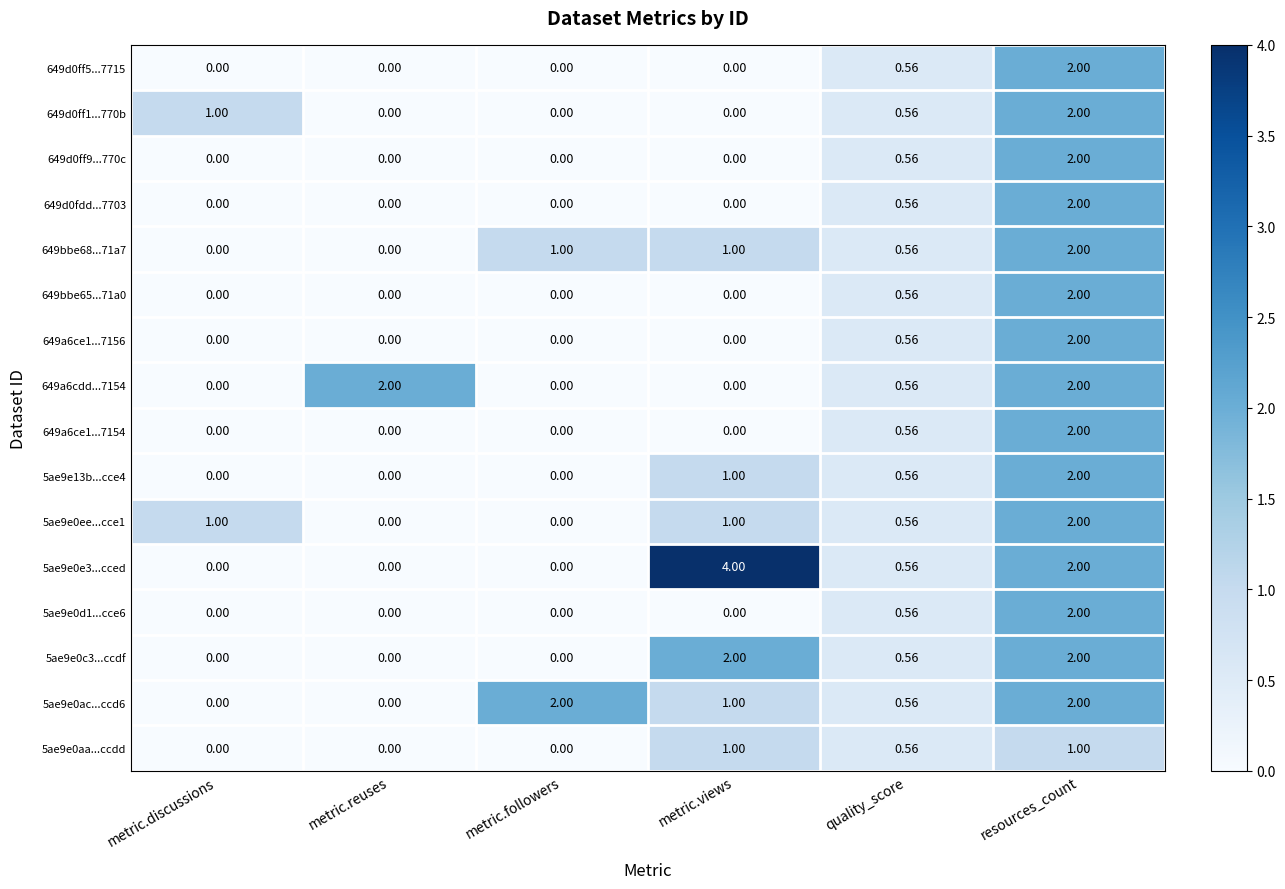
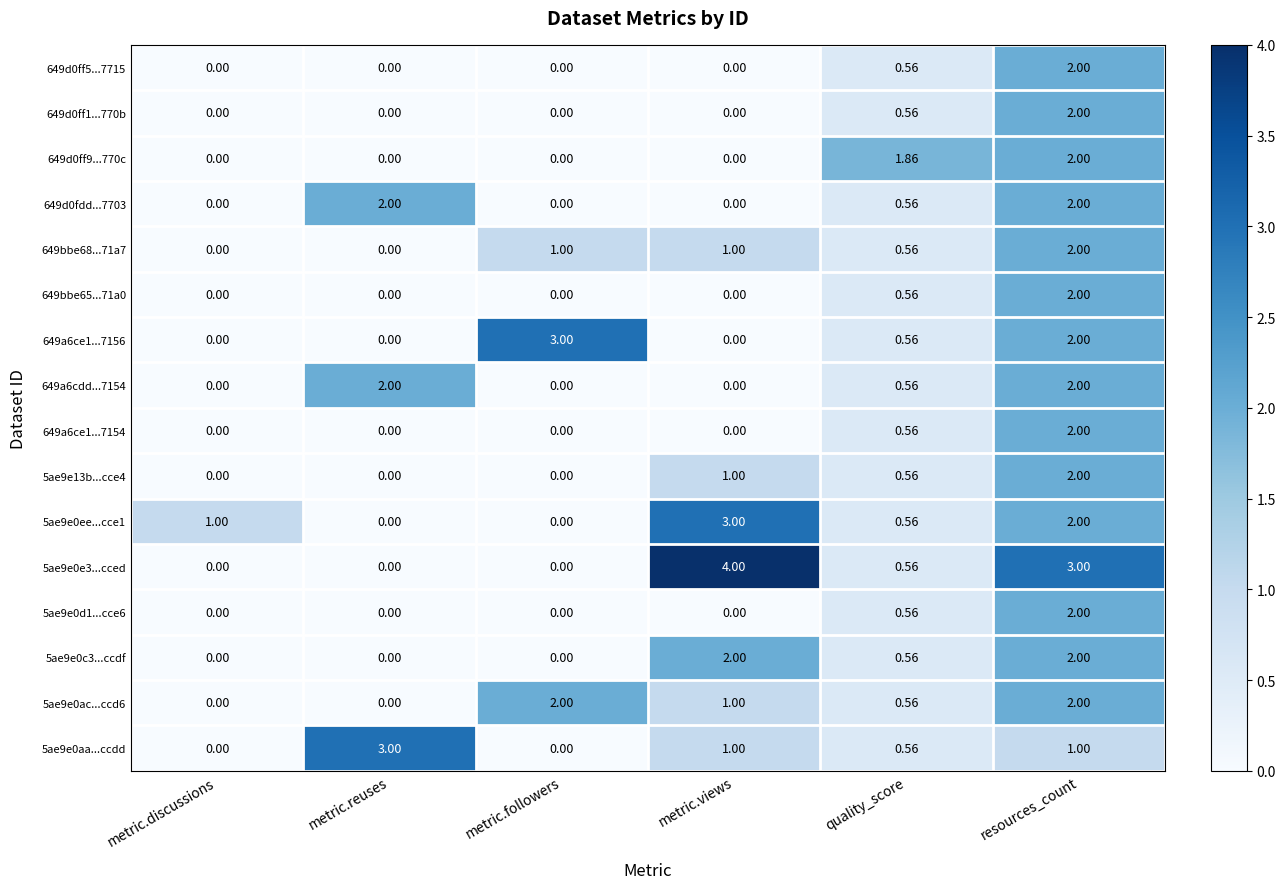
  {
    "649d0ff5...7715": {
      "metric.discussions": 0.00,
      "metric.reuses": 0.00,
      "metric.followers": 0.00,
      "metric.views": 0.00,
      "quality_score": 0.56,
      "resources_count": 2.00
    },
    "649d0ff1...770b": {
-     "metric.discussions": 1.00,
+     "metric.discussions": 0.00,
      "metric.reuses": 0.00,
      "metric.followers": 0.00,
      "metric.views": 0.00,
      "quality_score": 0.56,
      "resources_count": 2.00
    },
    "649d0ff9...770c": {
      "metric.discussions": 0.00,
      "metric.reuses": 0.00,
      "metric.followers": 0.00,
      "metric.views": 0.00,
-     "quality_score": 0.56,
+     "quality_score": 1.86,
      "resources_count": 2.00
    },
    "649d0fdd...7703": {
      "metric.discussions": 0.00,
-     "metric.reuses": 0.00,
+     "metric.reuses": 2.00,
      "metric.followers": 0.00,
      "metric.views": 0.00,
      "quality_score": 0.56,
      "resources_count": 2.00
    },
    "649bbe68...71a7": {
      "metric.discussions": 0.00,
      "metric.reuses": 0.00,
      "metric.followers": 1.00,
      "metric.views": 1.00,
      "quality_score": 0.56,
      "resources_count": 2.00
    },
    "649bbe65...71a0": {
      "metric.discussions": 0.00,
      "metric.reuses": 0.00,
      "metric.followers": 0.00,
      "metric.views": 0.00,
      "quality_score": 0.56,
      "resources_count": 2.00
    },
    "649a6ce1...7156": {
      "metric.discussions": 0.00,
      "metric.reuses": 0.00,
-     "metric.followers": 0.00,
+     "metric.followers": 3.00,
      "metric.views": 0.00,
      "quality_score": 0.56,
      "resources_count": 2.00
    },
    "649a6cdd...7154": {
      "metric.discussions": 0.00,
      "metric.reuses": 2.00,
      "metric.followers": 0.00,
      "metric.views": 0.00,
      "quality_score": 0.56,
      "resources_count": 2.00
    },
    "649a6ce1...7154": {
      "metric.discussions": 0.00,
      "metric.reuses": 0.00,
      "metric.followers": 0.00,
      "metric.views": 0.00,
      "quality_score": 0.56,
      "resources_count": 2.00
    },
    "5ae9e13b...cce4": {
      "metric.discussions": 0.00,
      "metric.reuses": 0.00,
      "metric.followers": 0.00,
      "metric.views": 1.00,
      "quality_score": 0.56,
      "resources_count": 2.00
    },
    "5ae9e0ee...cce1": {
      "metric.discussions": 1.00,
      "metric.reuses": 0.00,
      "metric.followers": 0.00,
-     "metric.views": 1.00,
+     "metric.views": 3.00,
      "quality_score": 0.56,
      "resources_count": 2.00
    },
    "5ae9e0e3...cced": {
      "metric.discussions": 0.00,
      "metric.reuses": 0.00,
      "metric.followers": 0.00,
      "metric.views": 4.00,
      "quality_score": 0.56,
-     "resources_count": 2.00
+     "resources_count": 3.00
    },
    "5ae9e0d1...cce6": {
      "metric.discussions": 0.00,
      "metric.reuses": 0.00,
      "metric.followers": 0.00,
      "metric.views": 0.00,
      "quality_score": 0.56,
      "resources_count": 2.00
    },
    "5ae9e0c3...ccdf": {
      "metric.discussions": 0.00,
      "metric.reuses": 0.00,
      "metric.followers": 0.00,
      "metric.views": 2.00,
      "quality_score": 0.56,
      "resources_count": 2.00
    },
    "5ae9e0ac...ccd6": {
      "metric.discussions": 0.00,
      "metric.reuses": 0.00,
      "metric.followers": 2.00,
      "metric.views": 1.00,
      "quality_score": 0.56,
      "resources_count": 2.00
    },
    "5ae9e0aa...ccdd": {
      "metric.discussions": 0.00,
-     "metric.reuses": 0.00,
+     "metric.reuses": 3.00,
      "metric.followers": 0.00,
      "metric.views": 1.00,
      "quality_score": 0.56,
      "resources_count": 1.00
    }
  }
